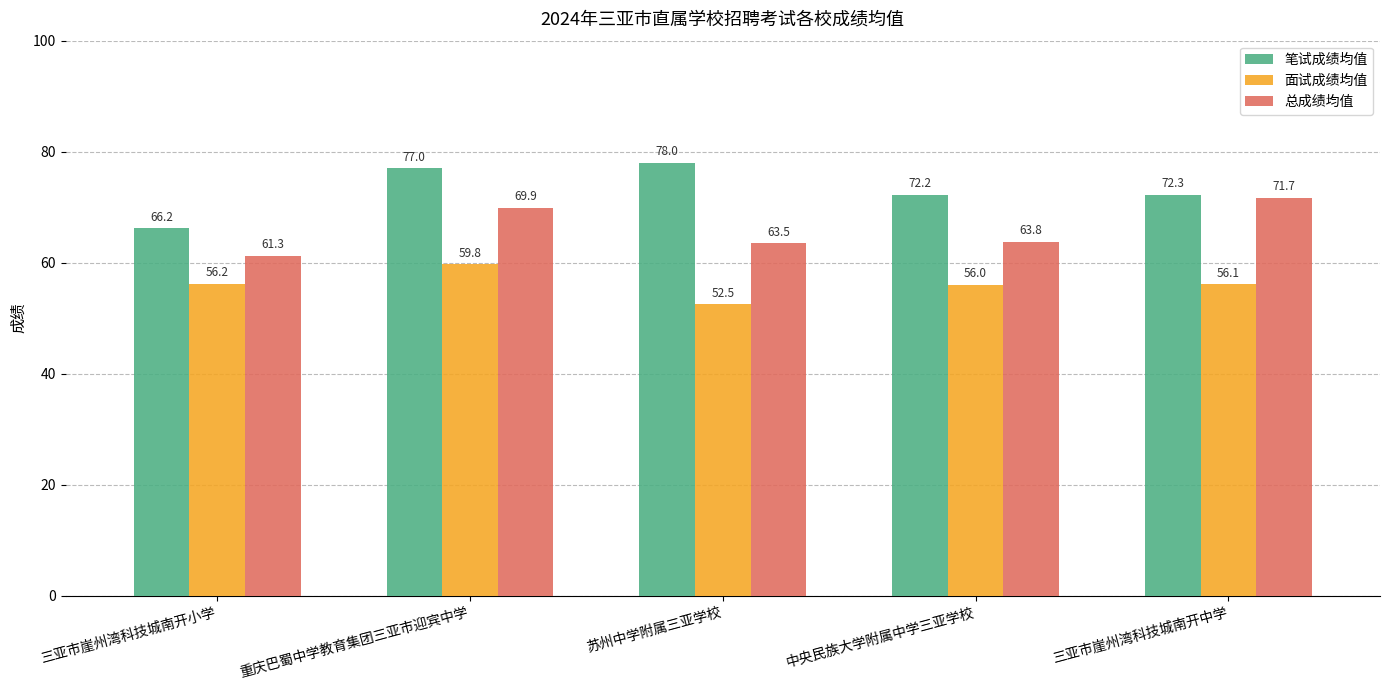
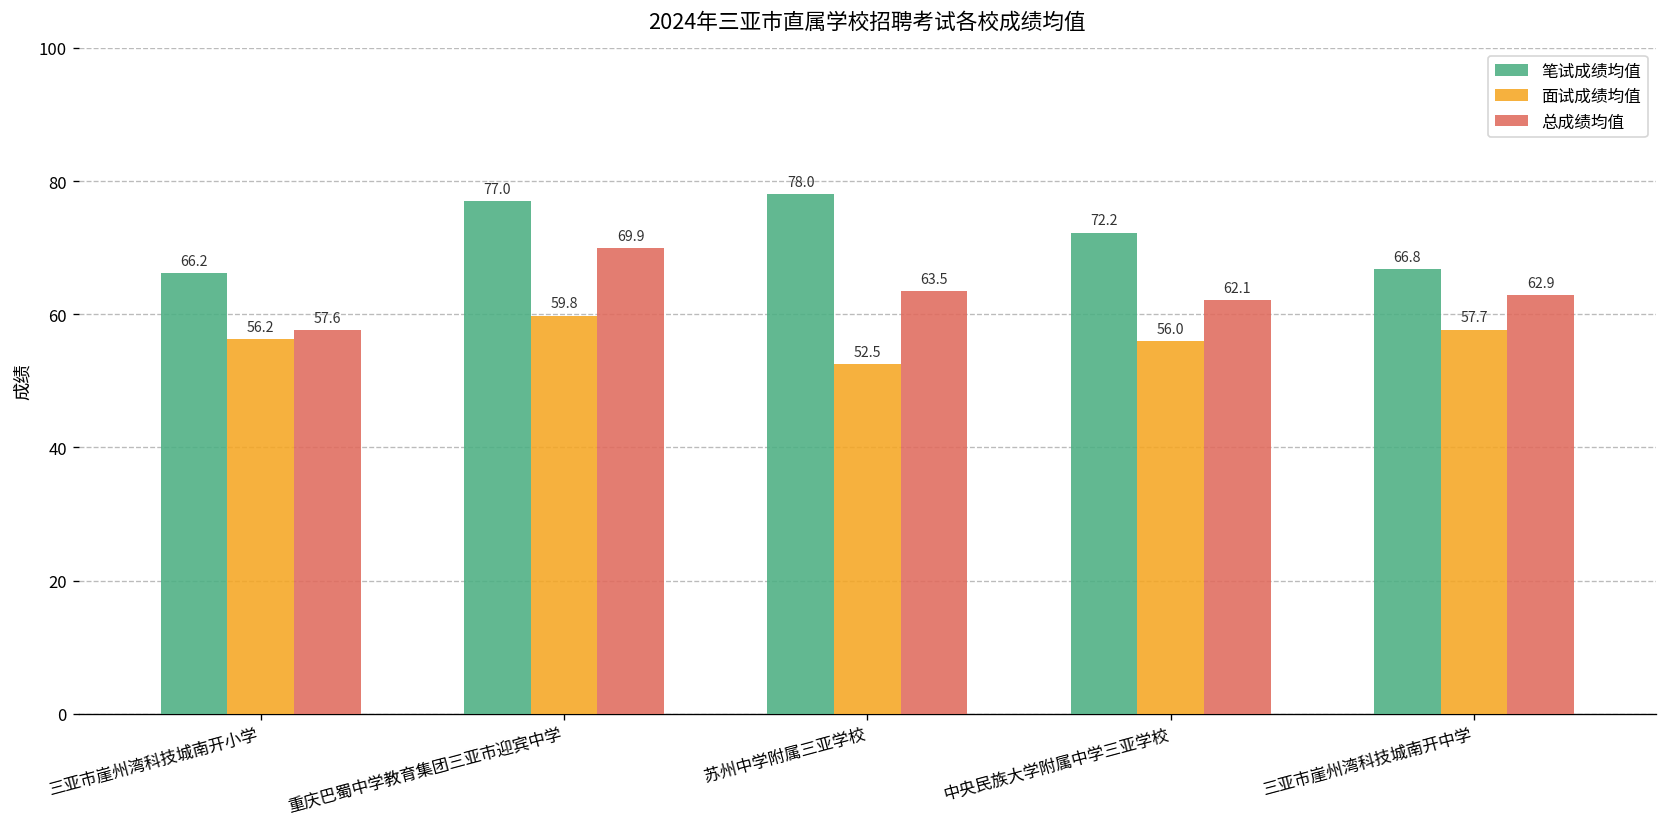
  {
    "笔试成绩均值": {
      "三亚市崖州湾科技城南开小学": 66.2,
      "重庆巴蜀中学教育集团三亚市迎宾中学": 77.0,
      "苏州中学附属三亚学校": 78.0,
      "中央民族大学附属中学三亚学校": 72.2,
-     "三亚市崖州湾科技城南开中学": 72.3
+     "三亚市崖州湾科技城南开中学": 66.8
    },
    "面试成绩均值": {
      "三亚市崖州湾科技城南开小学": 56.2,
      "重庆巴蜀中学教育集团三亚市迎宾中学": 59.8,
      "苏州中学附属三亚学校": 52.5,
      "中央民族大学附属中学三亚学校": 56.0,
-     "三亚市崖州湾科技城南开中学": 56.1
+     "三亚市崖州湾科技城南开中学": 57.7
    },
    "总成绩均值": {
-     "三亚市崖州湾科技城南开小学": 61.3,
+     "三亚市崖州湾科技城南开小学": 57.6,
      "重庆巴蜀中学教育集团三亚市迎宾中学": 69.9,
      "苏州中学附属三亚学校": 63.5,
-     "中央民族大学附属中学三亚学校": 63.8,
-     "三亚市崖州湾科技城南开中学": 71.7
+     "中央民族大学附属中学三亚学校": 62.1,
+     "三亚市崖州湾科技城南开中学": 62.9
    }
  }
